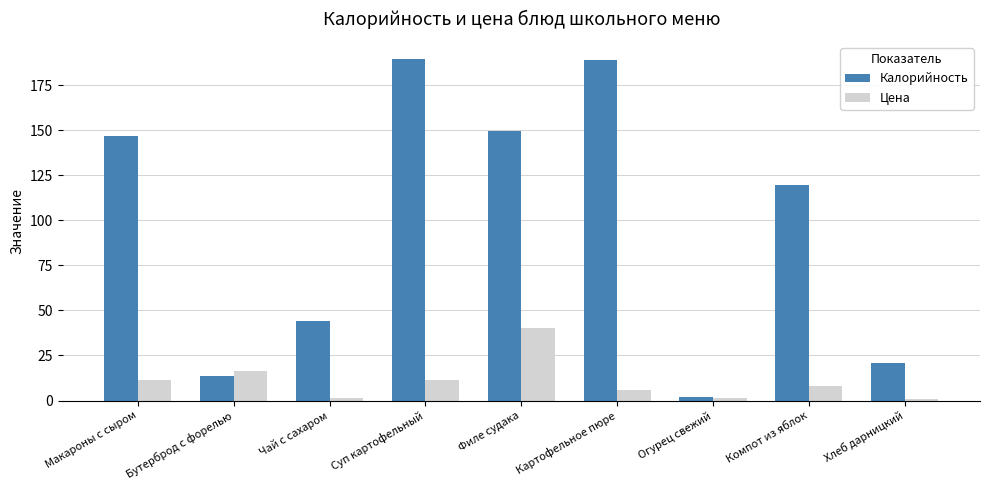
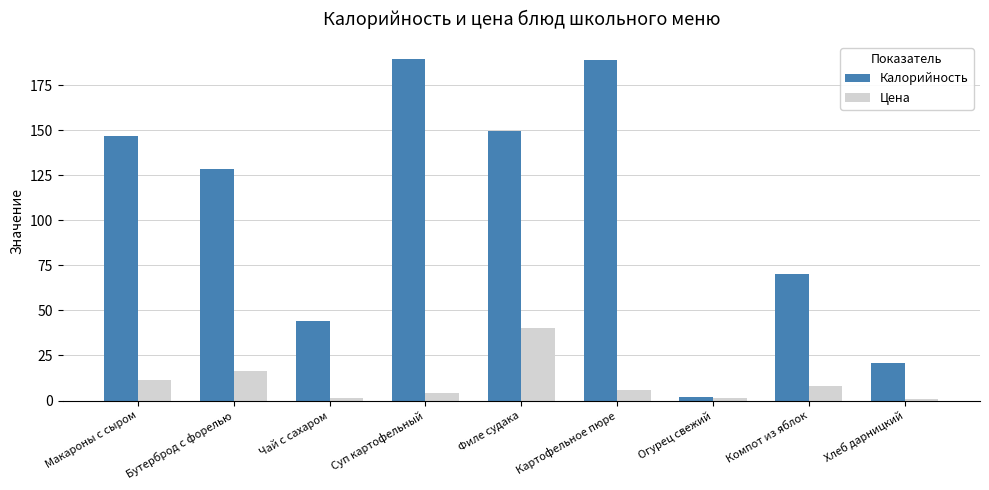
  {
    "Калорийность": {
      "Макароны с сыром": 147,
-     "Бутерброд с форелью": 13,
+     "Бутерброд с форелью": 129,
      "Чай с сахаром": 44,
      "Суп картофельный": 190,
      "Филе судака": 150,
      "Картофельное пюре": 189,
      "Огурец свежий": 2,
-     "Компот из яблок": 120,
+     "Компот из яблок": 70,
      "Хлеб дарницкий": 21
    },
    "Цена": {
      "Макароны с сыром": 11,
      "Бутерброд с форелью": 16,
-     "Суп картофельный": 11,
+     "Суп картофельный": 4,
      "Филе судака": 40,
      "Картофельное пюре": 6,
      "Огурец свежий": 2,
      "Компот из яблок": 8
    }
  }
